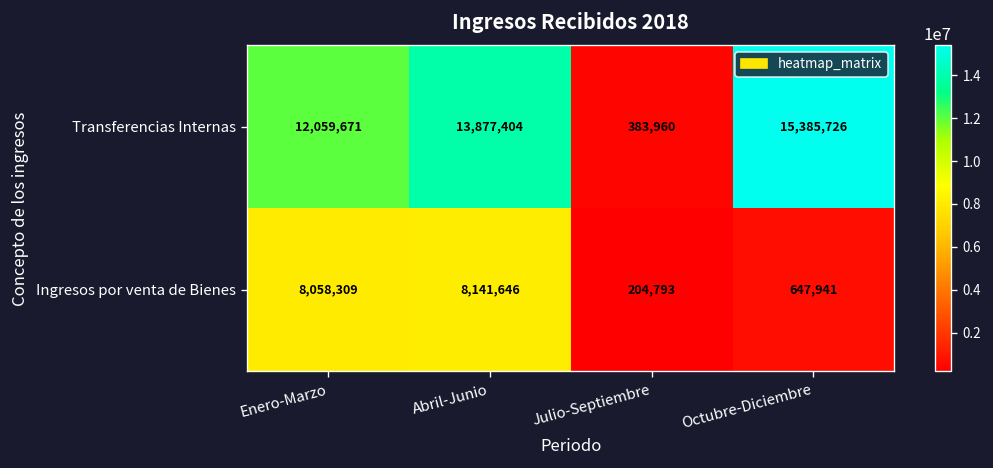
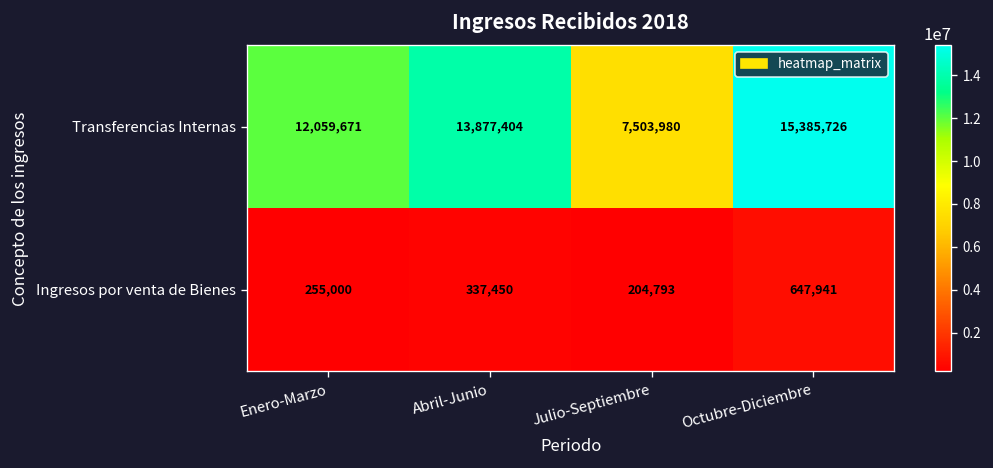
  {
    "Transferencias Internas": {
      "Enero-Marzo": "12,059,671",
      "Abril-Junio": "13,877,404",
-     "Julio-Septiembre": "383,960",
+     "Julio-Septiembre": "7,503,980",
      "Octubre-Diciembre": "15,385,726"
    },
    "Ingresos por venta de Bienes": {
-     "Enero-Marzo": "8,058,309",
-     "Abril-Junio": "8,141,646",
+     "Enero-Marzo": "255,000",
+     "Abril-Junio": "337,450",
      "Julio-Septiembre": "204,793",
      "Octubre-Diciembre": "647,941"
    }
  }
